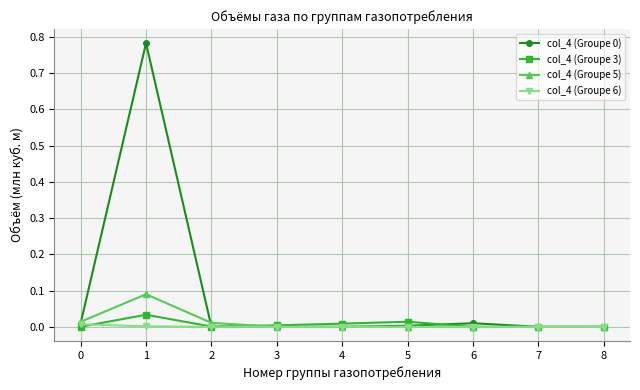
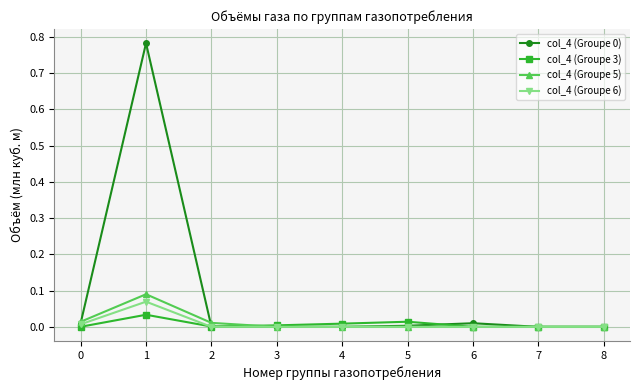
  {
    "col_4 (Groupe 6)": {
-     "1": 0.00
+     "1": 0.07
    }
  }
